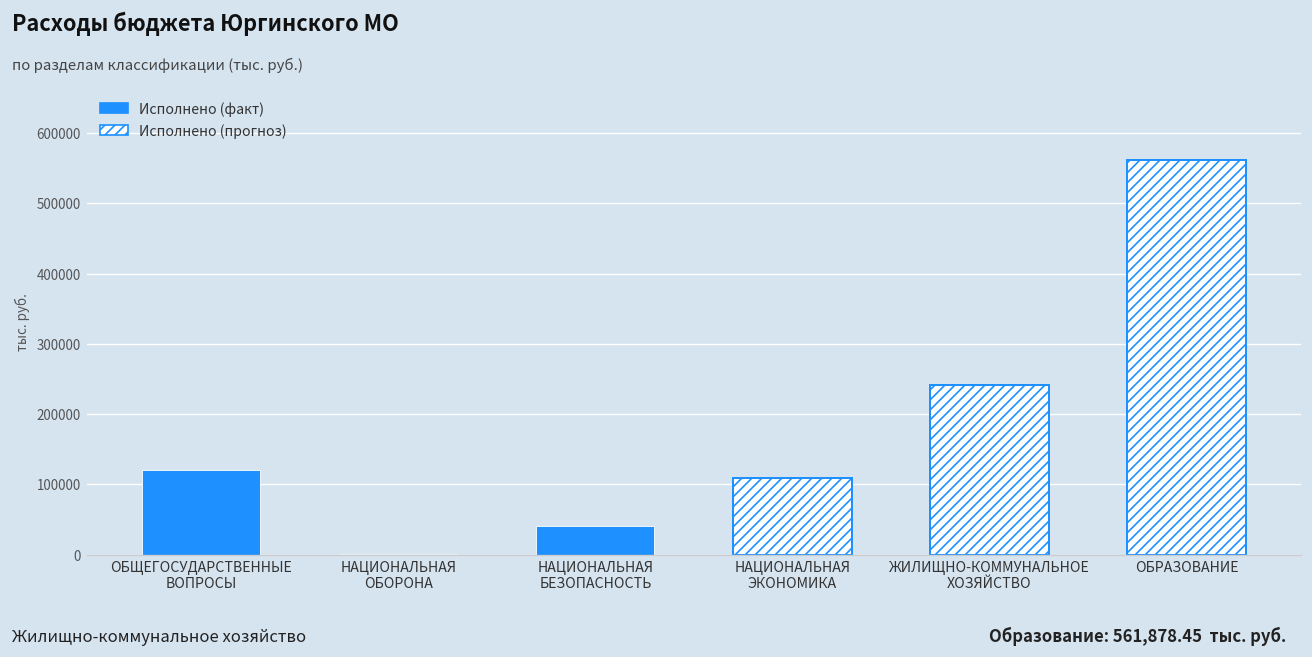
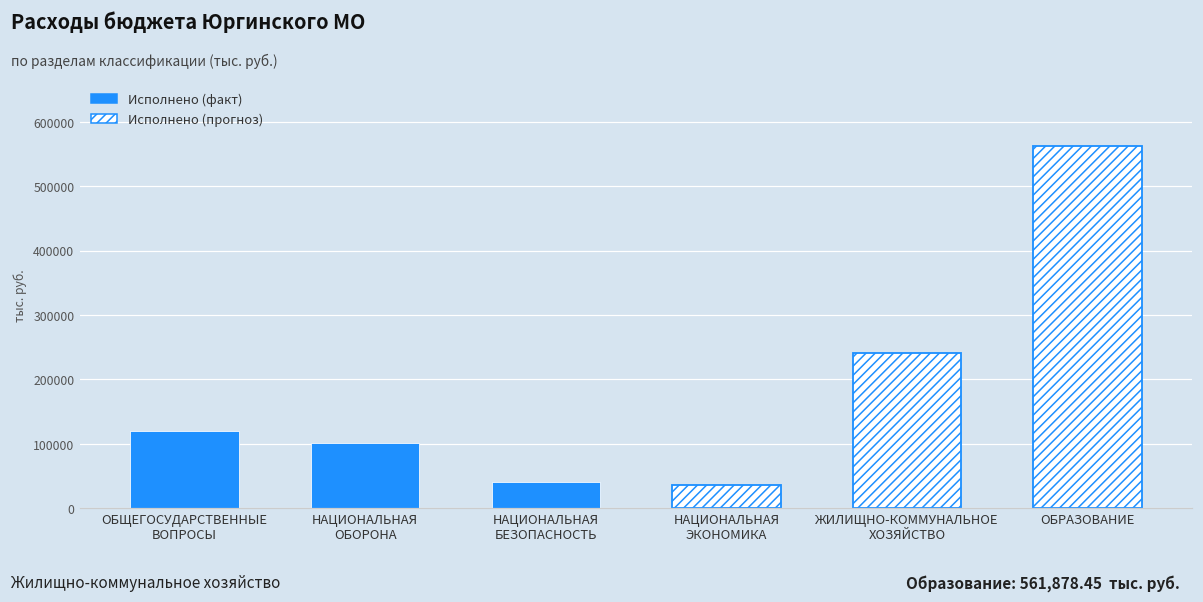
  {
    "Исполнено (факт)": {
      "ОБЩЕГОСУДАРСТВЕННЫЕ ВОПРОСЫ": 120000,
-     "НАЦИОНАЛЬНАЯ ОБОРОНА": 0,
+     "НАЦИОНАЛЬНАЯ ОБОРОНА": 100000,
      "НАЦИОНАЛЬНАЯ БЕЗОПАСНОСТЬ": 40000
    },
    "Исполнено (прогноз)": {
-     "НАЦИОНАЛЬНАЯ ЭКОНОМИКА": 110000,
+     "НАЦИОНАЛЬНАЯ ЭКОНОМИКА": 40000,
      "ЖИЛИЩНО-КОММУНАЛЬНОЕ ХОЗЯЙСТВО": 240000,
      "ОБРАЗОВАНИЕ": 560000
    }
  }
